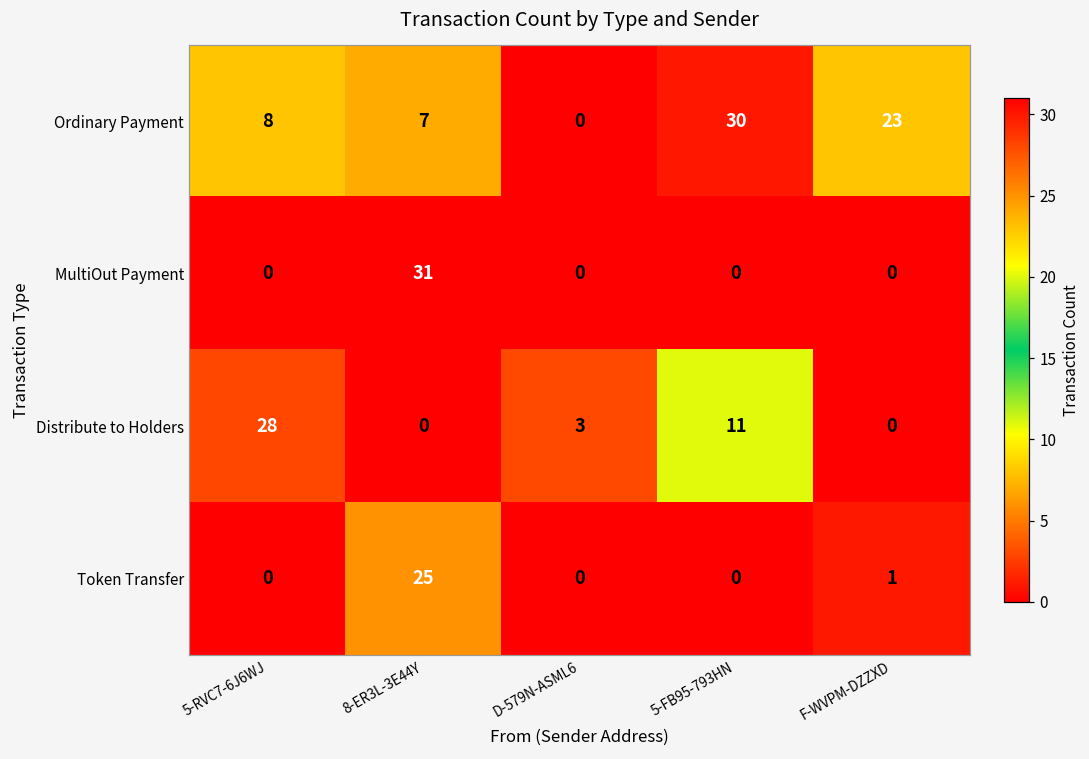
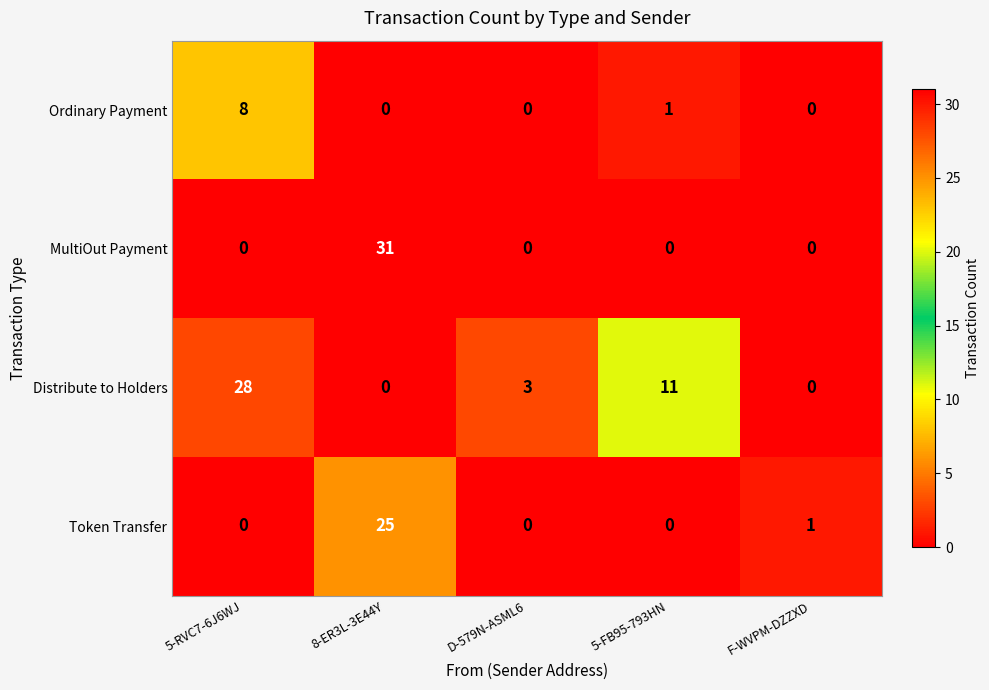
  {
    "Ordinary Payment": {
      "5-RVC7-6J6WJ": 8,
-     "8-ER3L-3E44Y": 7,
+     "8-ER3L-3E44Y": 0,
      "D-579N-ASML6": 0,
-     "5-FB95-793HN": 30,
-     "F-WVPM-DZZXD": 23
+     "5-FB95-793HN": 1,
+     "F-WVPM-DZZXD": 0
    },
    "MultiOut Payment": {
      "5-RVC7-6J6WJ": 0,
      "8-ER3L-3E44Y": 31,
      "D-579N-ASML6": 0,
      "5-FB95-793HN": 0,
      "F-WVPM-DZZXD": 0
    },
    "Distribute to Holders": {
      "5-RVC7-6J6WJ": 28,
      "8-ER3L-3E44Y": 0,
      "D-579N-ASML6": 3,
      "5-FB95-793HN": 11,
      "F-WVPM-DZZXD": 0
    },
    "Token Transfer": {
      "5-RVC7-6J6WJ": 0,
      "8-ER3L-3E44Y": 25,
      "D-579N-ASML6": 0,
      "5-FB95-793HN": 0,
      "F-WVPM-DZZXD": 1
    }
  }
